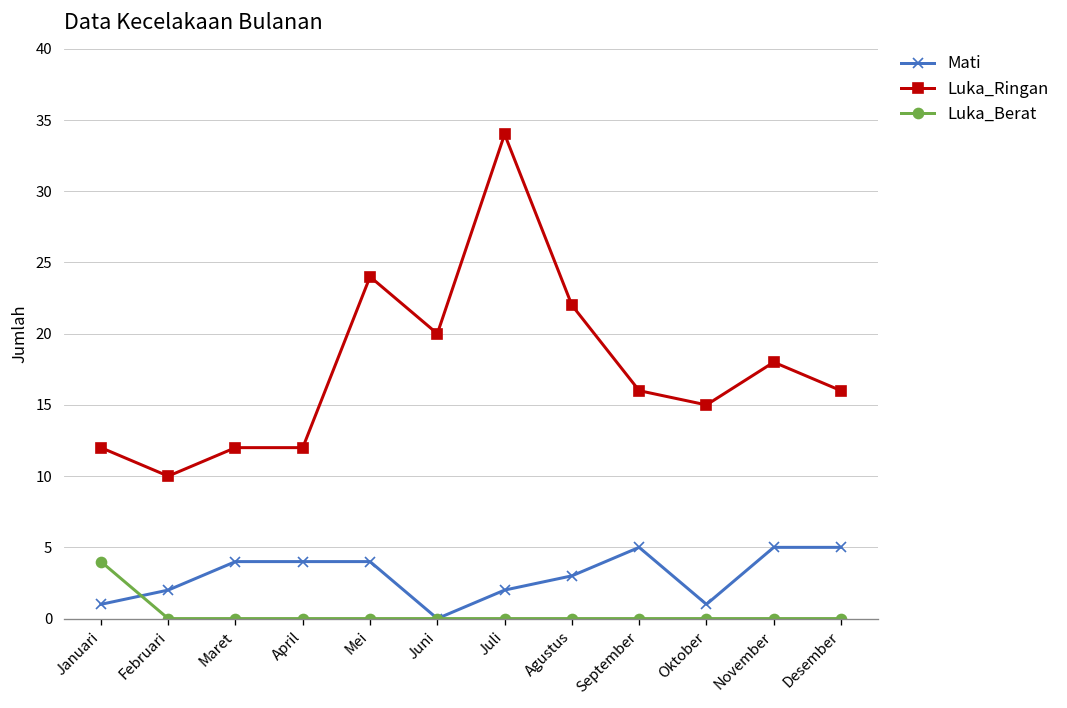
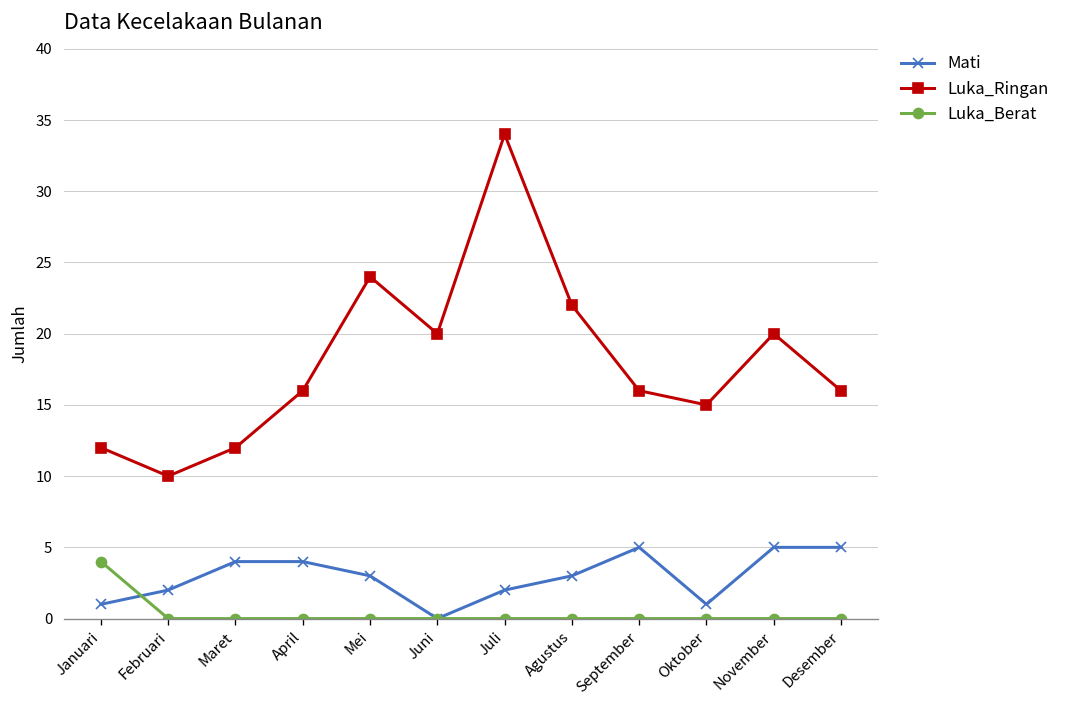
  {
    "Mati": {
      "Januari": 1,
      "Februari": 2,
      "Maret": 4,
      "April": 4,
-     "Mei": 4,
+     "Mei": 3,
      "Juli": 2,
      "Agustus": 3,
      "September": 5,
      "Oktober": 1,
      "November": 5,
      "Desember": 5
    },
    "Luka_Ringan": {
      "Januari": 12,
      "Februari": 10,
      "Maret": 12,
-     "April": 12,
+     "April": 16,
      "Mei": 24,
      "Juni": 20,
      "Juli": 34,
      "Agustus": 22,
      "September": 16,
      "Oktober": 15,
-     "November": 18,
+     "November": 20,
      "Desember": 16
    },
    "Luka_Berat": {
      "Januari": 4,
      "Februari": 0,
      "Maret": 0,
      "April": 0,
      "Mei": 0,
      "Juli": 0,
      "Agustus": 0,
      "September": 0,
      "Oktober": 0,
      "November": 0,
      "Desember": 0
    }
  }
